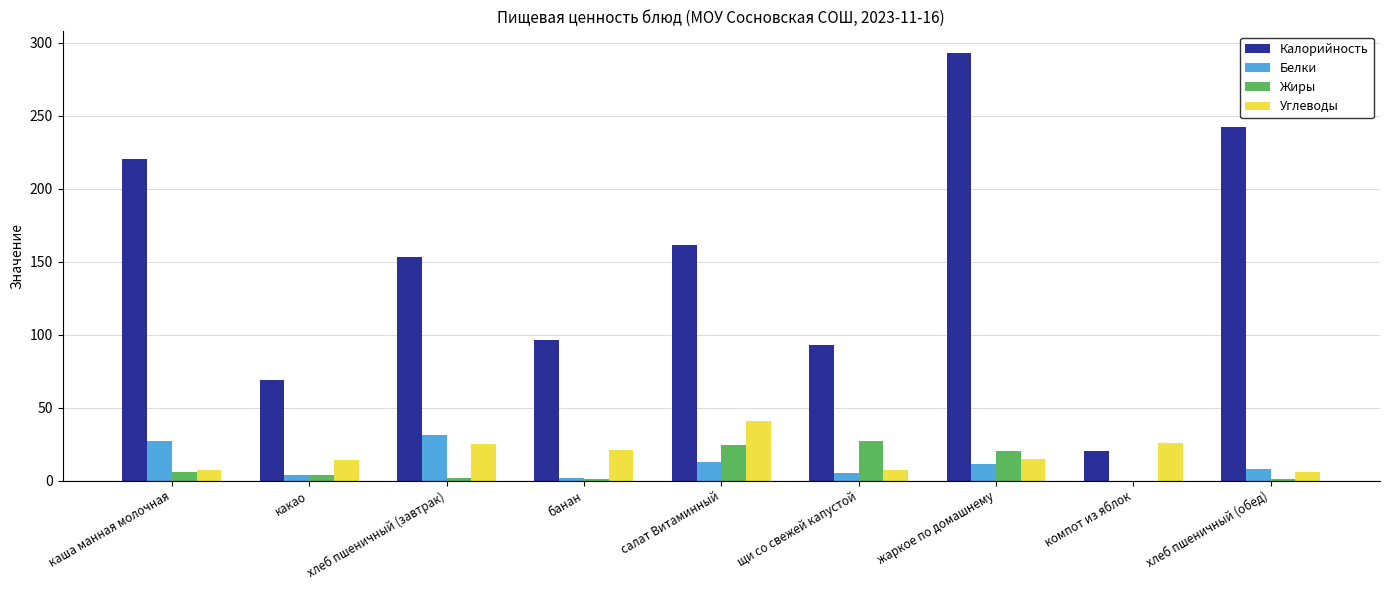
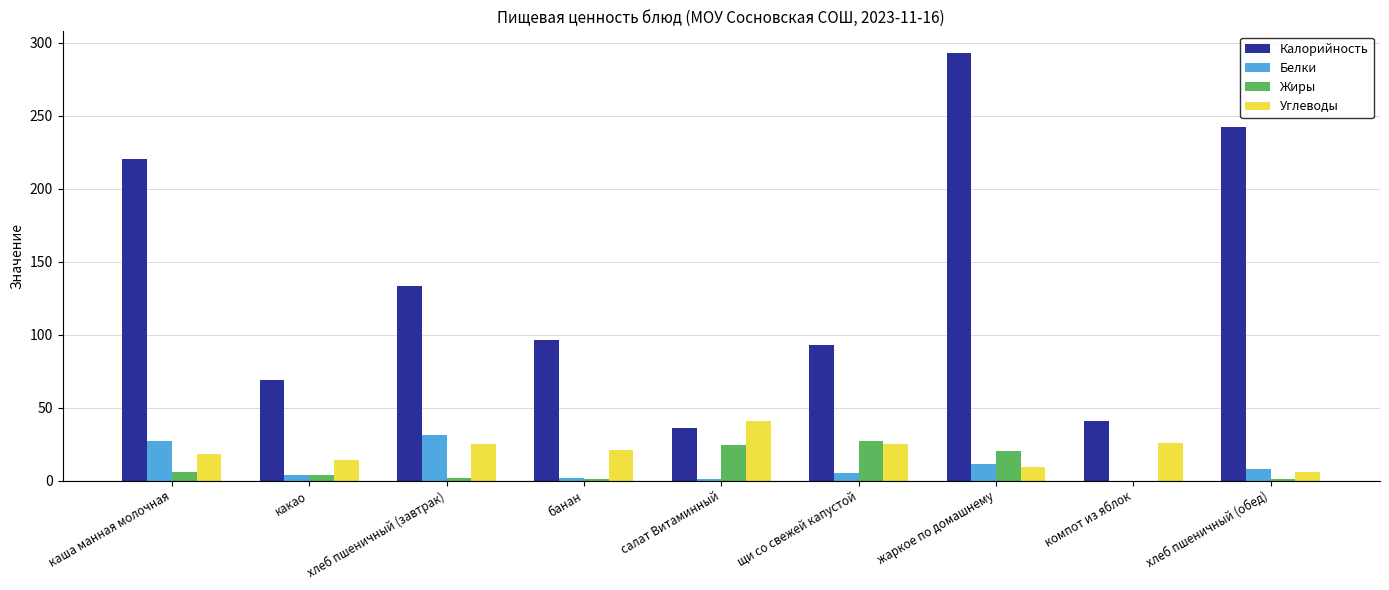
  {
    "Калорийность": {
      "каша манная молочная": 220,
      "какао": 69,
-     "хлеб пшеничный (завтрак)": 153,
+     "хлеб пшеничный (завтрак)": 133,
      "банан": 96,
-     "салат Витаминный": 161,
+     "салат Витаминный": 36,
      "щи со свежей капустой": 93,
      "жаркое по домашнему": 293,
-     "компот из яблок": 20,
+     "компот из яблок": 41,
      "хлеб пшеничный (обед)": 242
    },
    "Белки": {
      "каша манная молочная": 27,
      "какао": 4,
      "хлеб пшеничный (завтрак)": 31,
      "банан": 2,
-     "салат Витаминный": 13,
+     "салат Витаминный": 1,
      "щи со свежей капустой": 5,
      "жаркое по домашнему": 11,
      "компот из яблок": 0,
      "хлеб пшеничный (обед)": 8
    },
    "Жиры": {
      "каша манная молочная": 6,
      "какао": 4,
      "хлеб пшеничный (завтрак)": 2,
      "салат Витаминный": 24,
      "щи со свежей капустой": 27,
      "жаркое по домашнему": 20,
      "компот из яблок": 0
    },
    "Углеводы": {
-     "каша манная молочная": 7,
+     "каша манная молочная": 18,
      "какао": 14,
      "хлеб пшеничный (завтрак)": 25,
      "банан": 21,
      "салат Витаминный": 41,
-     "щи со свежей капустой": 7,
-     "жаркое по домашнему": 15,
+     "щи со свежей капустой": 25,
+     "жаркое по домашнему": 9,
      "компот из яблок": 26,
      "хлеб пшеничный (обед)": 6
    }
  }
